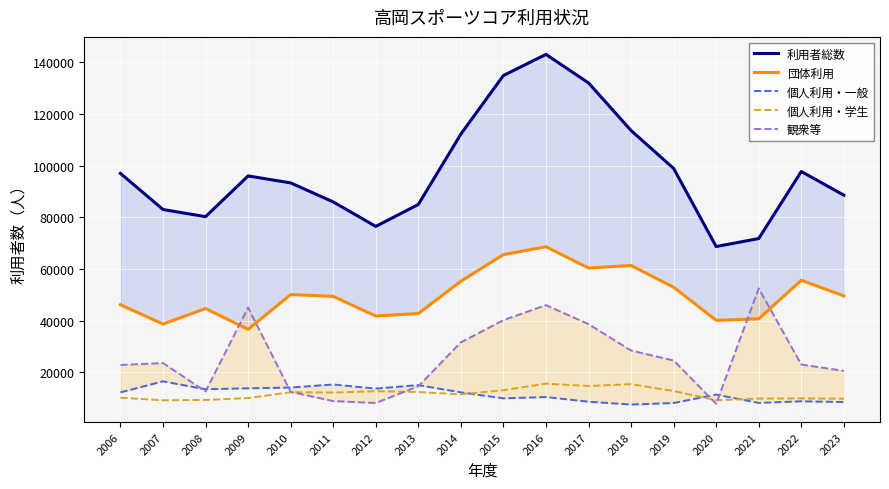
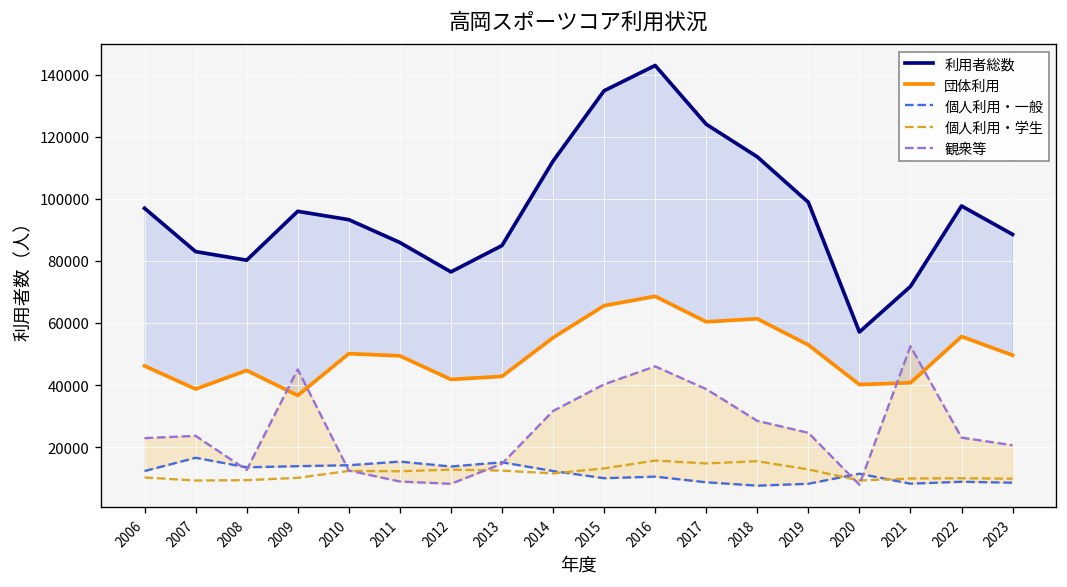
  {
    "利用者総数": {
      "2006": 97000,
      "2007": 83000,
      "2008": 80000,
      "2009": 96000,
      "2010": 93000,
      "2011": 86000,
      "2012": 76000,
      "2013": 85000,
      "2014": 112000,
      "2015": 135000,
      "2016": 143000,
-     "2017": 132000,
+     "2017": 124000,
      "2018": 114000,
      "2019": 99000,
-     "2020": 69000,
+     "2020": 57000,
      "2021": 72000,
      "2022": 98000,
      "2023": 89000
    },
    "個人利用・一般": {
      "2006": 12000,
      "2007": 17000,
      "2009": 14000,
      "2015": 10000,
      "2016": 10000,
      "2017": 9000,
      "2018": 8000,
      "2019": 8000,
      "2021": 8000,
      "2022": 9000,
      "2023": 9000
    },
    "観衆等": {
      "2011": 9000,
      "2012": 8000,
      "2020": 8000
    }
  }
